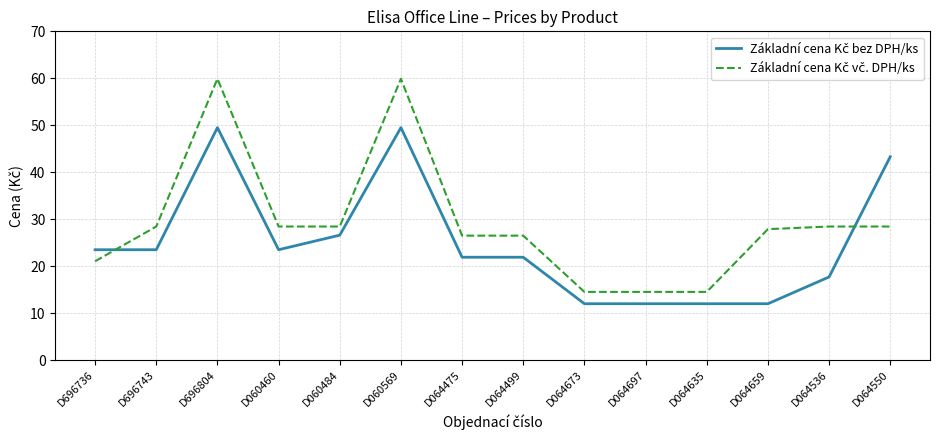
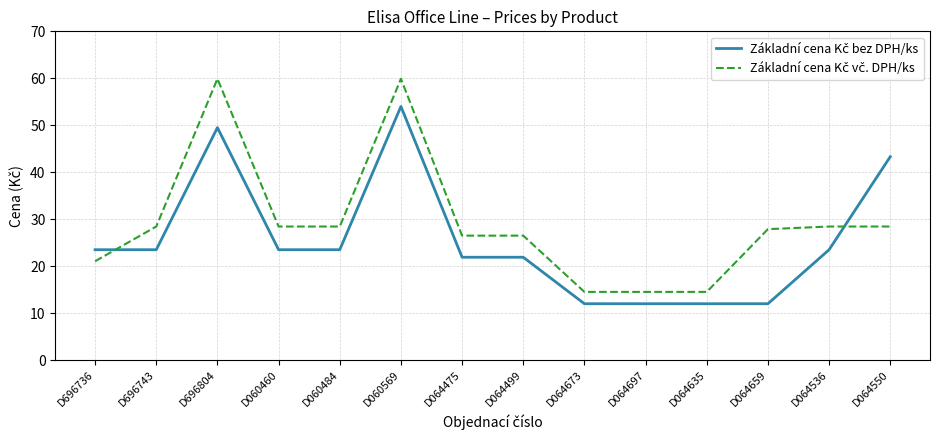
  {
    "Základní cena Kč bez DPH/ks": {
      "D696736": 24,
      "D696743": 24,
      "D696804": 50,
      "D060460": 24,
-     "D060484": 27,
-     "D060569": 50,
+     "D060484": 24,
+     "D060569": 54,
      "D064475": 22,
      "D064499": 22,
      "D064673": 12,
      "D064697": 12,
      "D064635": 12,
      "D064659": 12,
-     "D064536": 18,
+     "D064536": 24,
      "D064550": 43
    },
    "Základní cena Kč vč. DPH/ks": {
      "D696736": 21,
      "D696743": 28,
      "D696804": 60,
      "D060460": 28,
      "D060484": 28,
      "D060569": 60,
      "D064475": 27,
      "D064499": 27,
      "D064673": 15,
      "D064697": 15,
      "D064635": 15,
      "D064659": 28,
      "D064536": 28,
      "D064550": 28
    }
  }
